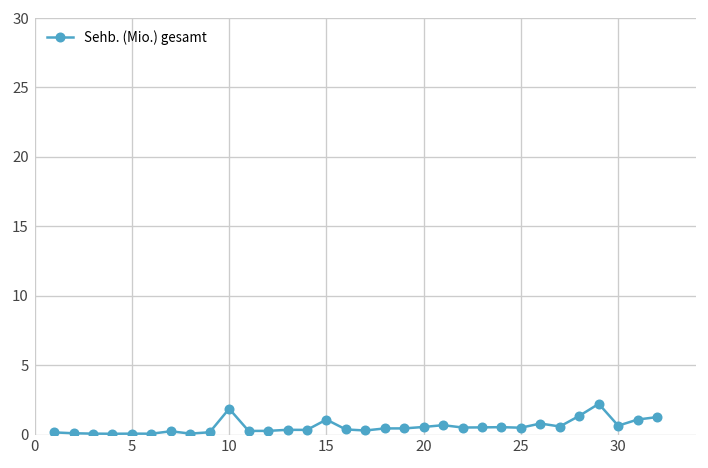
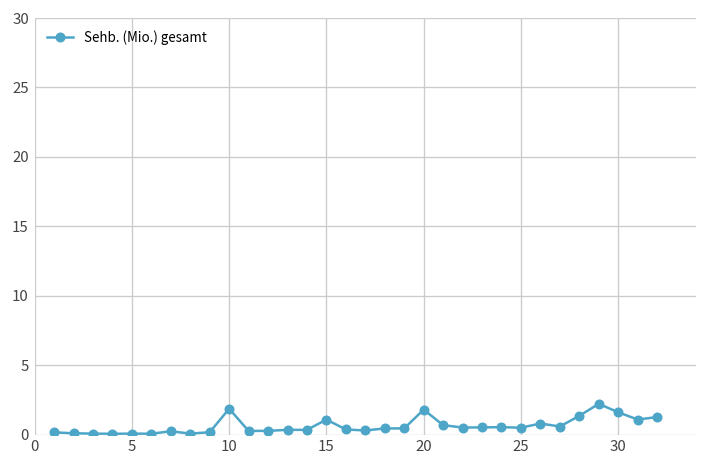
  {
    "5": 0.1,
    "10": 1.9,
    "15": 1.1,
-   "20": 0.5,
+   "20": 1.8,
    "25": 0.5,
-   "30": 0.6
+   "30": 1.6
  }
